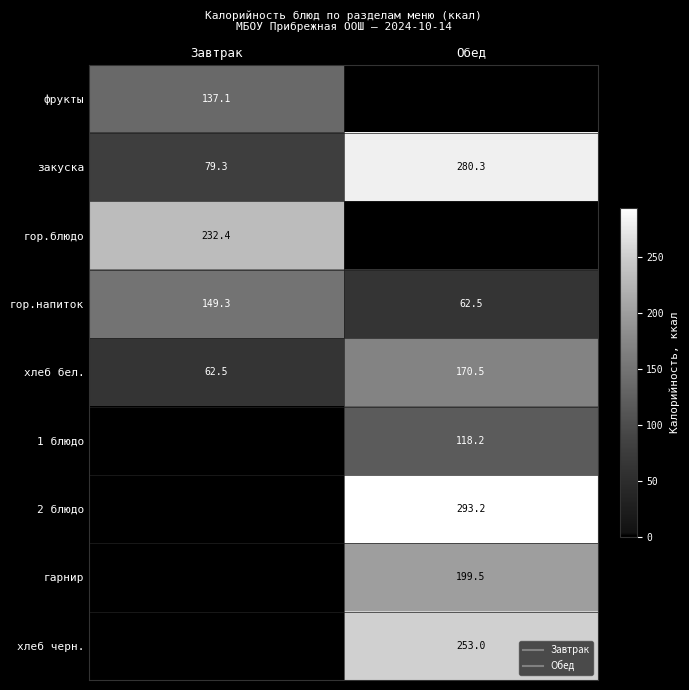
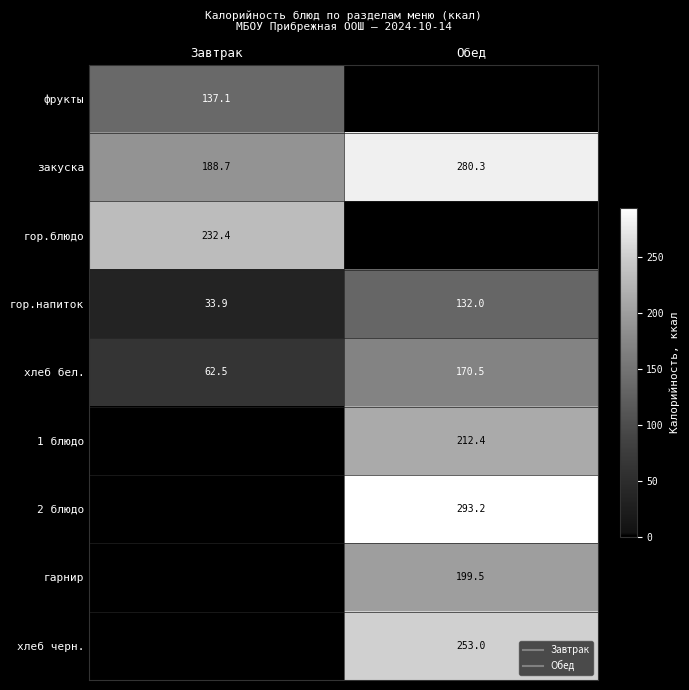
  {
    "фрукты": {
      "Завтрак": 137.1
    },
    "закуска": {
-     "Завтрак": 79.3,
+     "Завтрак": 188.7,
      "Обед": 280.3
    },
    "гор.блюдо": {
      "Завтрак": 232.4
    },
    "гор.напиток": {
-     "Завтрак": 149.3,
-     "Обед": 62.5
+     "Завтрак": 33.9,
+     "Обед": 132.0
    },
    "хлеб бел.": {
      "Завтрак": 62.5,
      "Обед": 170.5
    },
    "1 блюдо": {
-     "Обед": 118.2
+     "Обед": 212.4
    },
    "2 блюдо": {
      "Обед": 293.2
    },
    "гарнир": {
      "Обед": 199.5
    },
    "хлеб черн.": {
      "Обед": 253.0
    }
  }
